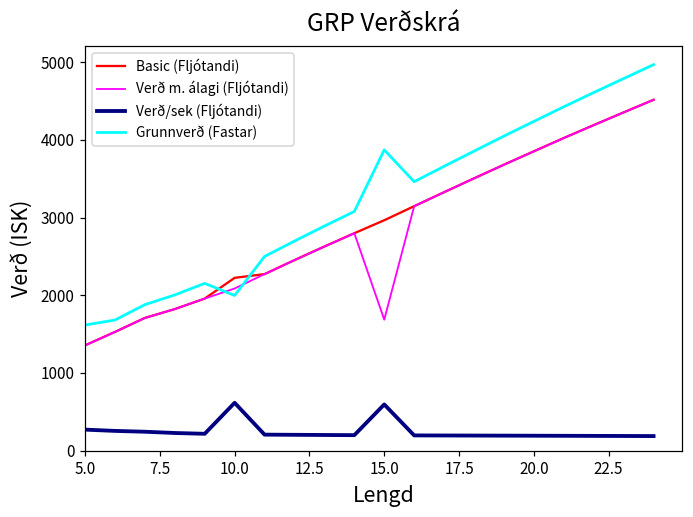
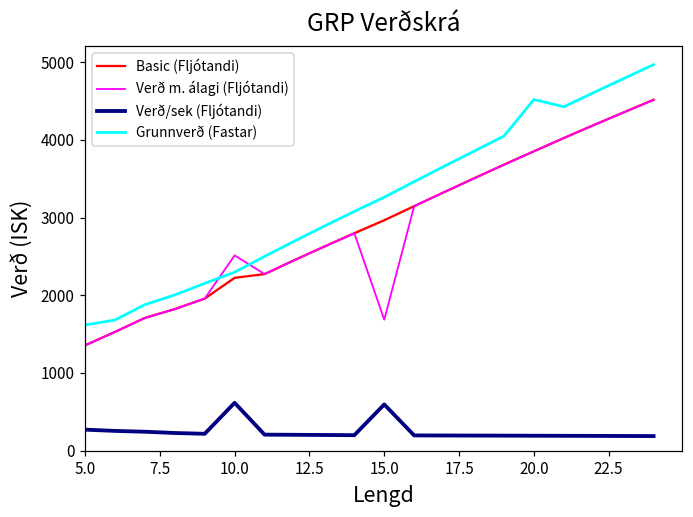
  {
    "Basic (Fljótandi)": {
      "10.0": 2200,
      "15.0": 3000
    },
    "Verð m. álagi (Fljótandi)": {
-     "10.0": 2100,
+     "10.0": 2500,
      "15.0": 1700
    },
    "Verð/sek (Fljótandi)": {
      "5.0": 300,
      "10.0": 600,
      "15.0": 600,
      "20.0": 200
    },
    "Grunnverð (Fastar)": {
      "5.0": 1600,
-     "10.0": 2000,
-     "15.0": 3900,
-     "20.0": 4200
+     "10.0": 2300,
+     "15.0": 3300,
+     "20.0": 4500
    }
  }
